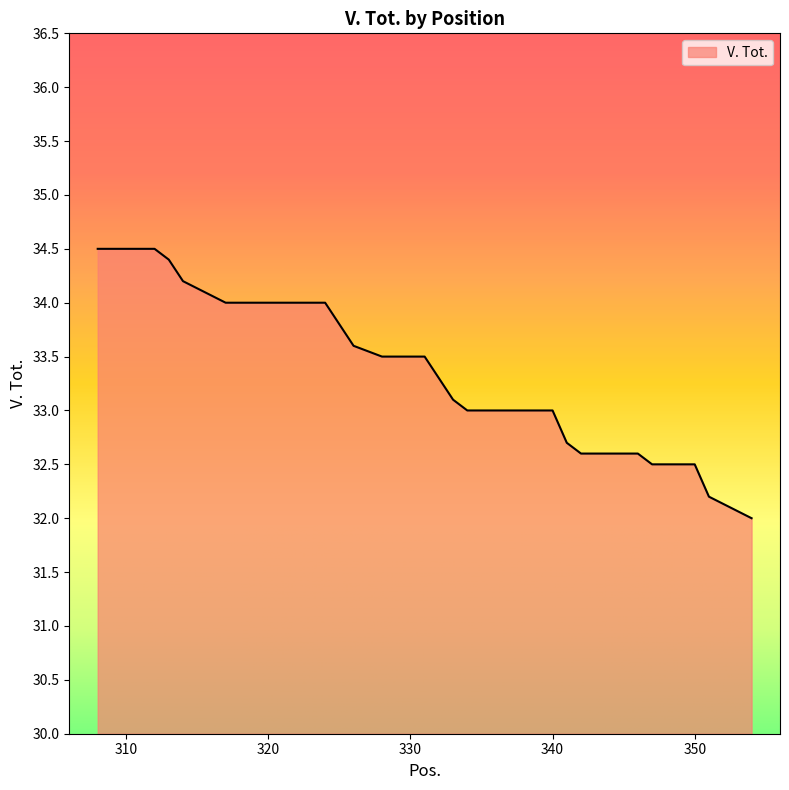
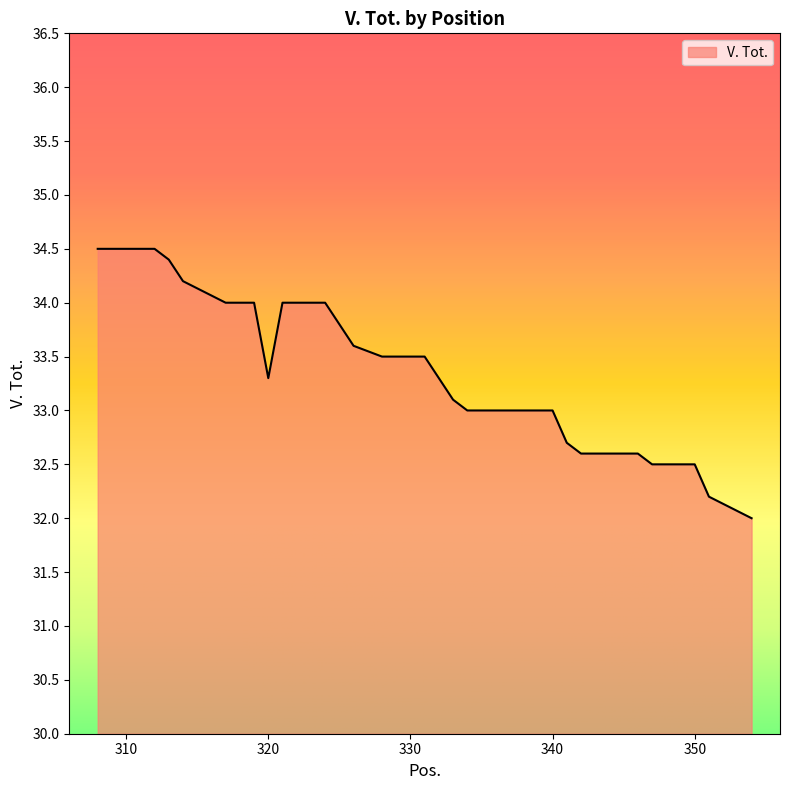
  {
-   "320": 34.0,
+   "320": 33.3,
    "330": 33.5,
    "340": 33.0,
    "350": 32.5
  }
